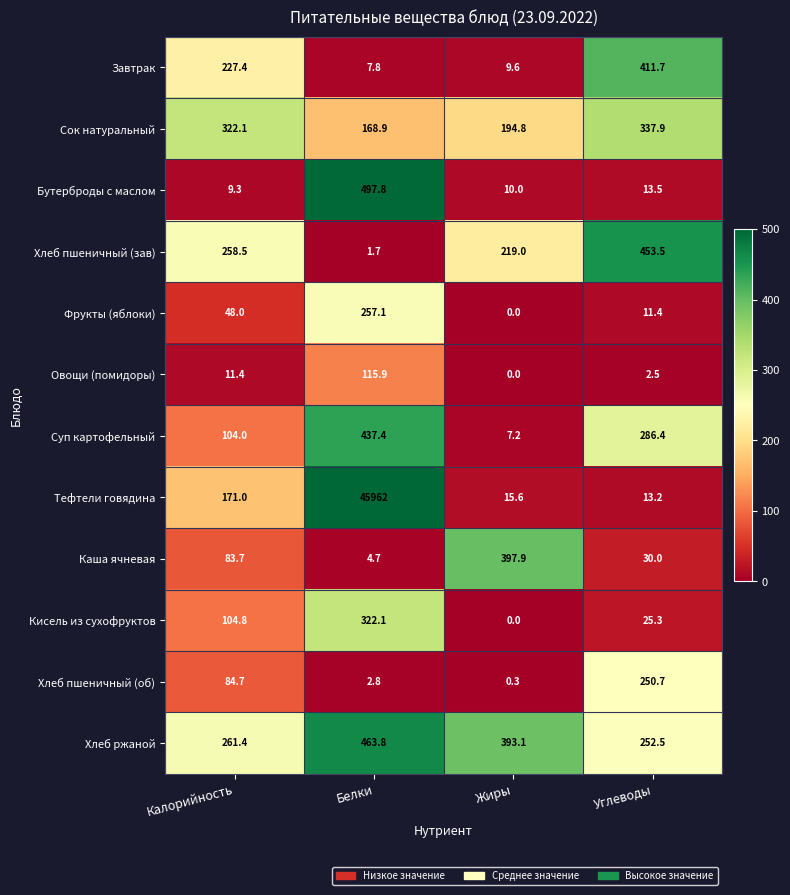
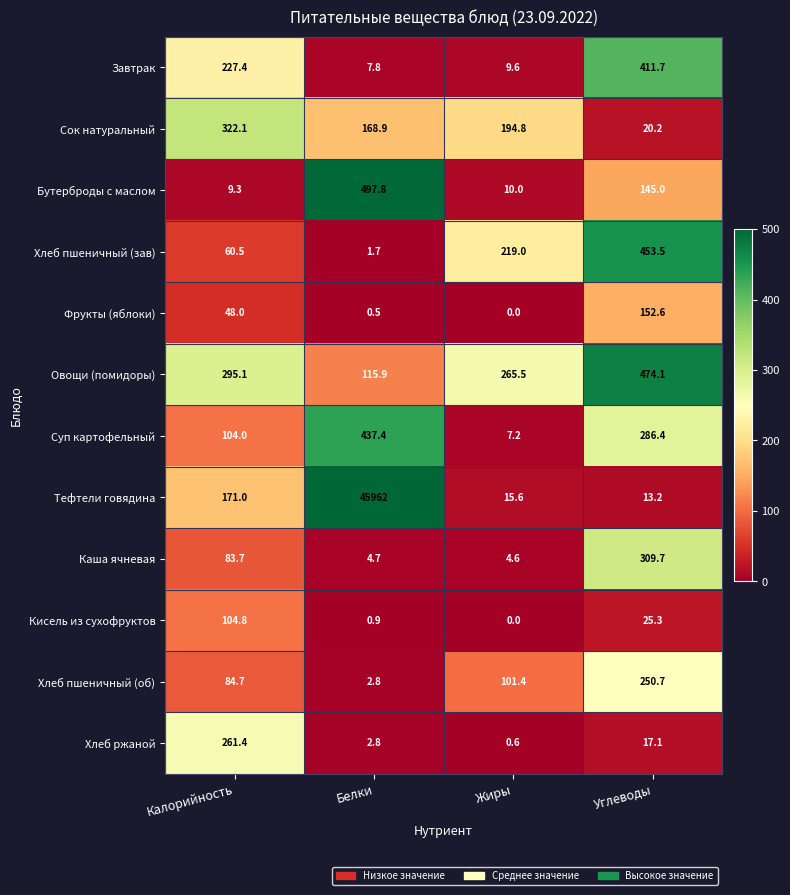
  {
    "Завтрак": {
      "Калорийность": 227.4,
      "Белки": 7.8,
      "Жиры": 9.6,
      "Углеводы": 411.7
    },
    "Сок натуральный": {
      "Калорийность": 322.1,
      "Белки": 168.9,
      "Жиры": 194.8,
-     "Углеводы": 337.9
+     "Углеводы": 20.2
    },
    "Бутерброды с маслом": {
      "Калорийность": 9.3,
      "Белки": 497.8,
      "Жиры": 10.0,
-     "Углеводы": 13.5
+     "Углеводы": 145.0
    },
    "Хлеб пшеничный (зав)": {
-     "Калорийность": 258.5,
+     "Калорийность": 60.5,
      "Белки": 1.7,
      "Жиры": 219.0,
      "Углеводы": 453.5
    },
    "Фрукты (яблоки)": {
      "Калорийность": 48.0,
-     "Белки": 257.1,
+     "Белки": 0.5,
      "Жиры": 0.0,
-     "Углеводы": 11.4
+     "Углеводы": 152.6
    },
    "Овощи (помидоры)": {
-     "Калорийность": 11.4,
+     "Калорийность": 295.1,
      "Белки": 115.9,
-     "Жиры": 0.0,
-     "Углеводы": 2.5
+     "Жиры": 265.5,
+     "Углеводы": 474.1
    },
    "Суп картофельный": {
      "Калорийность": 104.0,
      "Белки": 437.4,
      "Жиры": 7.2,
      "Углеводы": 286.4
    },
    "Тефтели говядина": {
      "Калорийность": 171.0,
      "Белки": 45962,
      "Жиры": 15.6,
      "Углеводы": 13.2
    },
    "Каша ячневая": {
      "Калорийность": 83.7,
      "Белки": 4.7,
-     "Жиры": 397.9,
-     "Углеводы": 30.0
+     "Жиры": 4.6,
+     "Углеводы": 309.7
    },
    "Кисель из сухофруктов": {
      "Калорийность": 104.8,
-     "Белки": 322.1,
+     "Белки": 0.9,
      "Жиры": 0.0,
      "Углеводы": 25.3
    },
    "Хлеб пшеничный (об)": {
      "Калорийность": 84.7,
      "Белки": 2.8,
-     "Жиры": 0.3,
+     "Жиры": 101.4,
      "Углеводы": 250.7
    },
    "Хлеб ржаной": {
      "Калорийность": 261.4,
-     "Белки": 463.8,
-     "Жиры": 393.1,
-     "Углеводы": 252.5
+     "Белки": 2.8,
+     "Жиры": 0.6,
+     "Углеводы": 17.1
    }
  }
